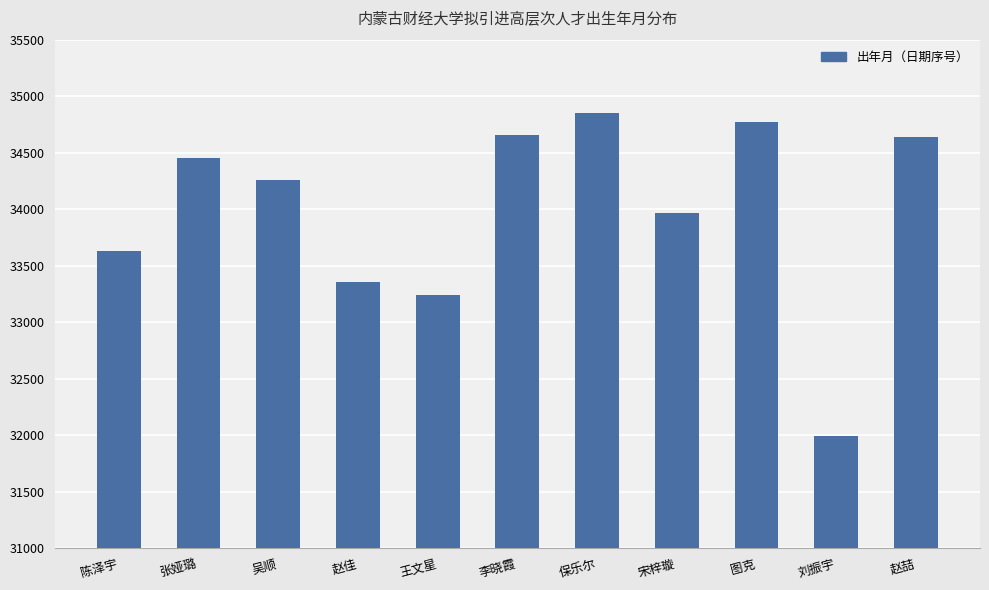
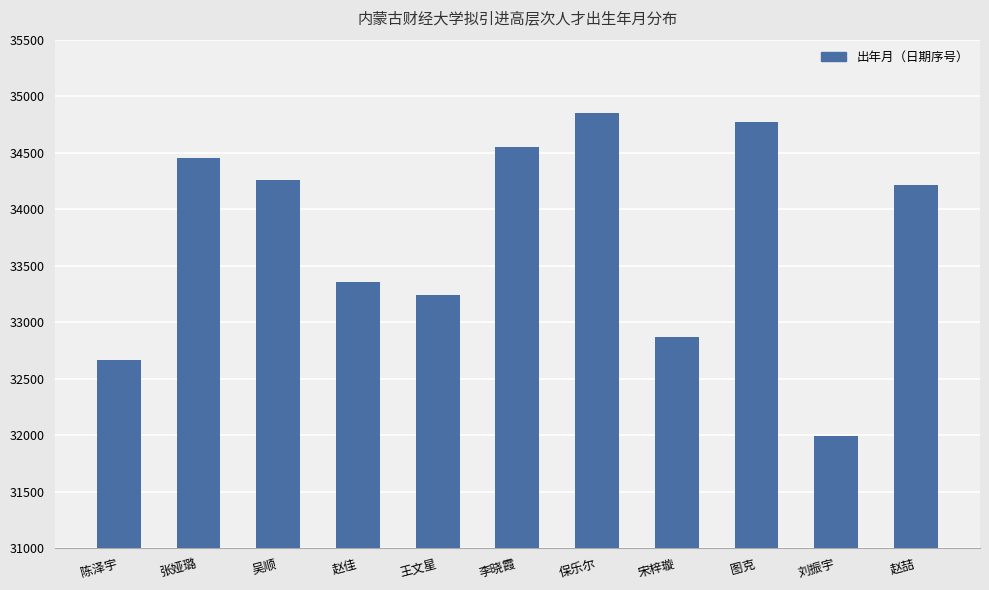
  {
-   "陈泽宇": 33630,
+   "陈泽宇": 32660,
    "张娅璐": 34460,
    "吴顺": 34260,
    "赵佳": 33360,
    "王文星": 33240,
-   "李晓霞": 34660,
+   "李晓霞": 34550,
    "保乐尔": 34850,
-   "宋梓璇": 33970,
+   "宋梓璇": 32870,
    "图克": 34770,
    "刘振宇": 31990,
-   "赵喆": 34640
+   "赵喆": 34210
  }
